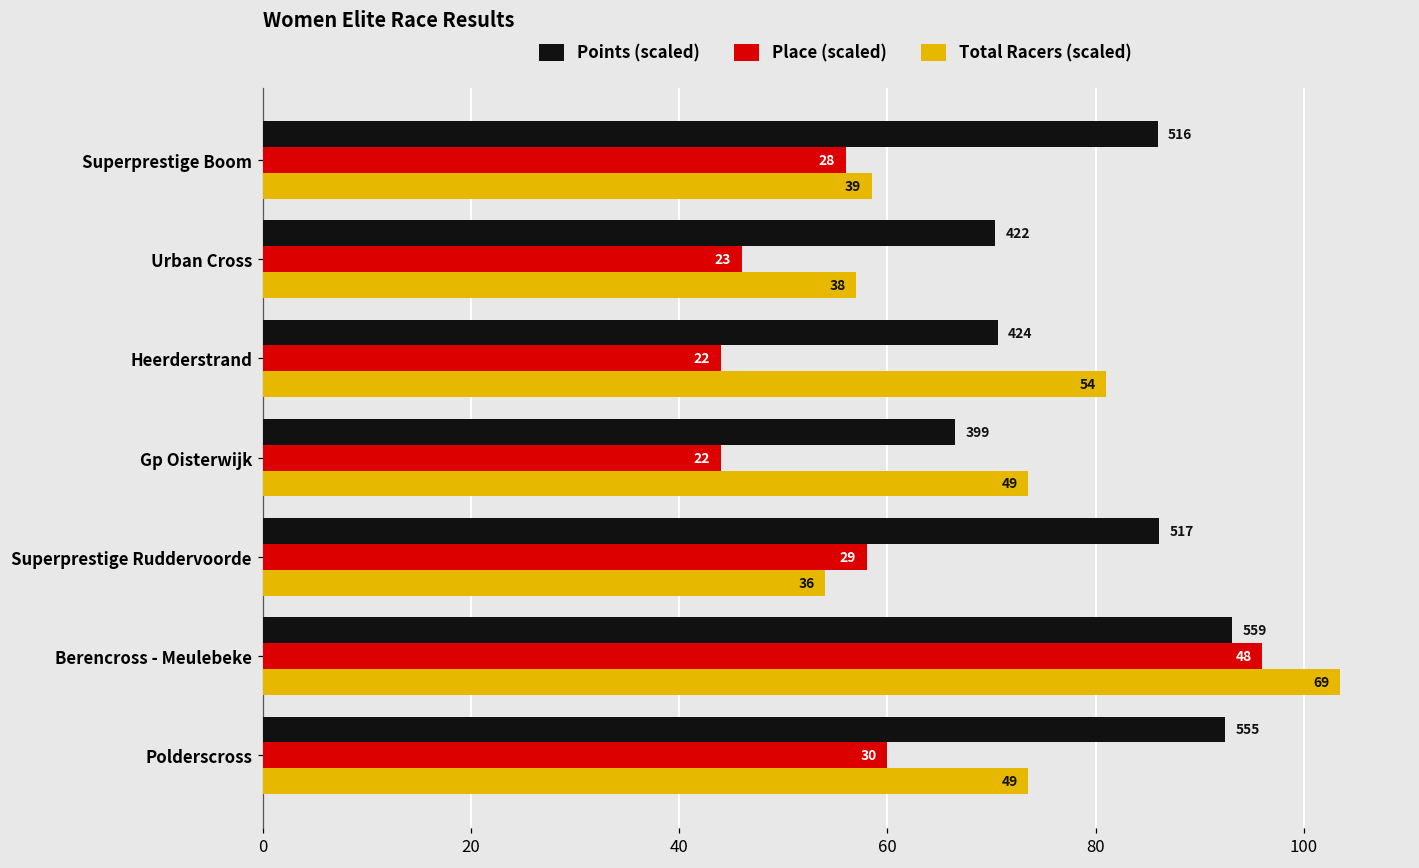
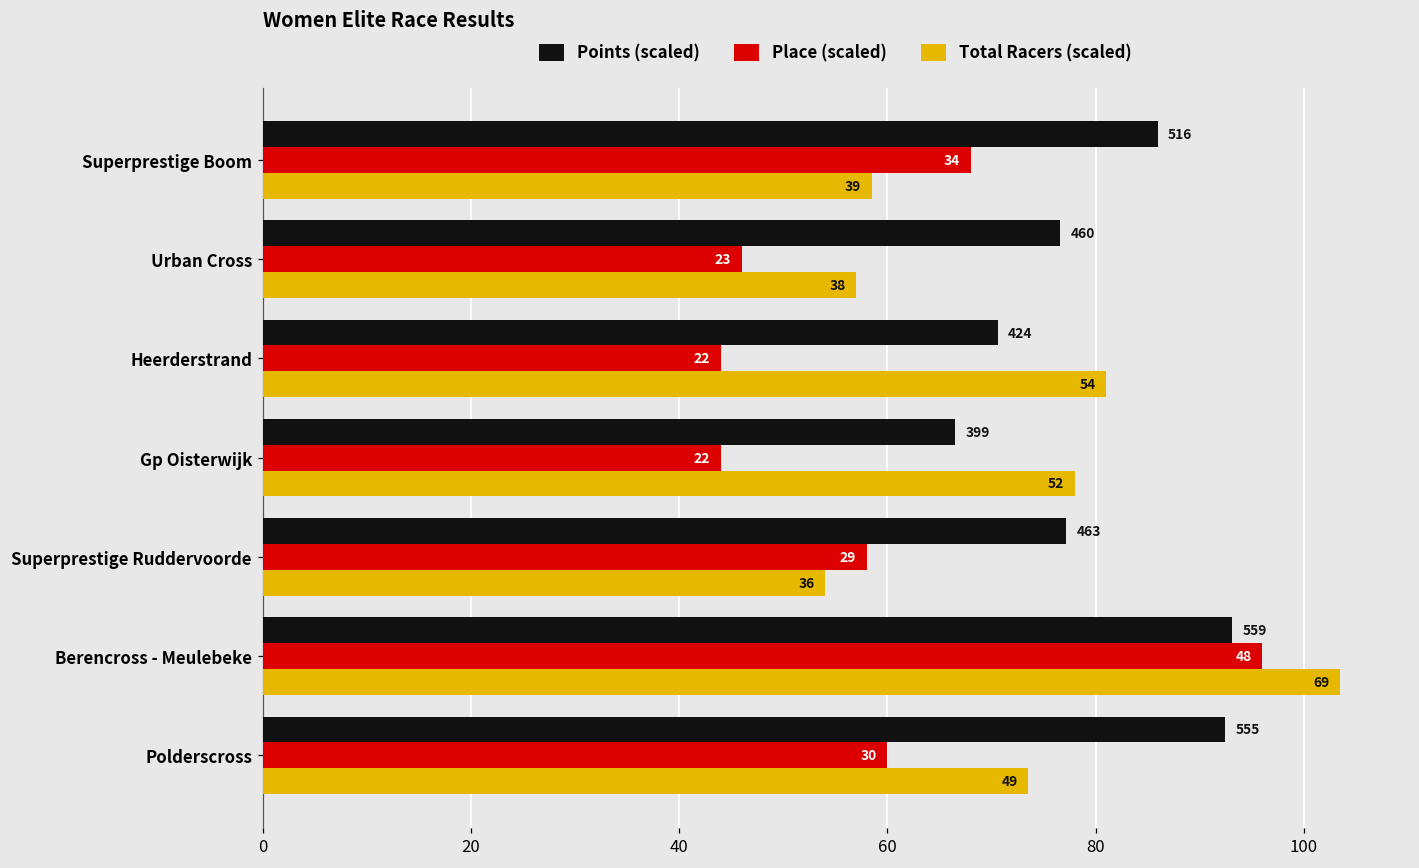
  {
    "Points (scaled)": {
-     "Urban Cross": 422,
-     "Superprestige Ruddervoorde": 517
+     "Urban Cross": 460,
+     "Superprestige Ruddervoorde": 463
    },
    "Place (scaled)": {
-     "Superprestige Boom": 28
+     "Superprestige Boom": 34
    },
    "Total Racers (scaled)": {
-     "Gp Oisterwijk": 49
+     "Gp Oisterwijk": 52
    }
  }
